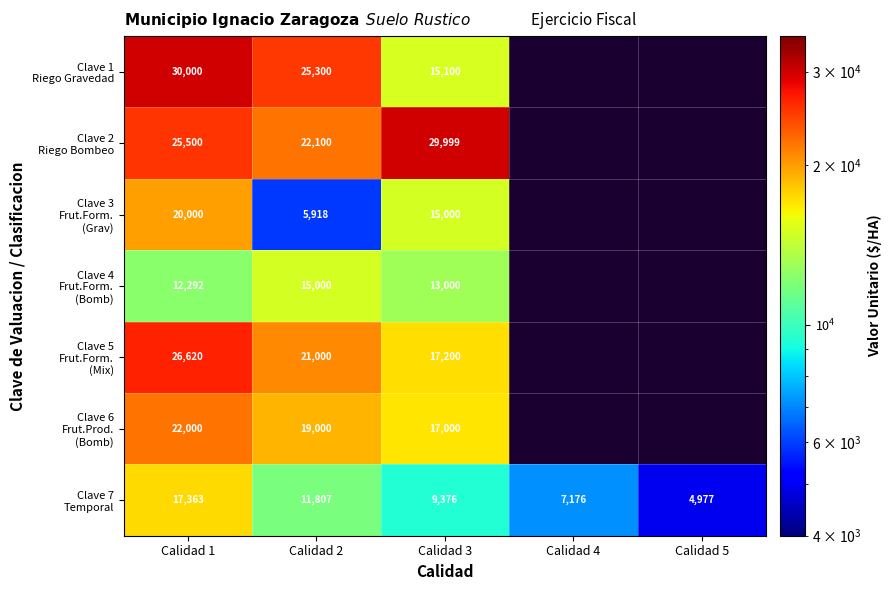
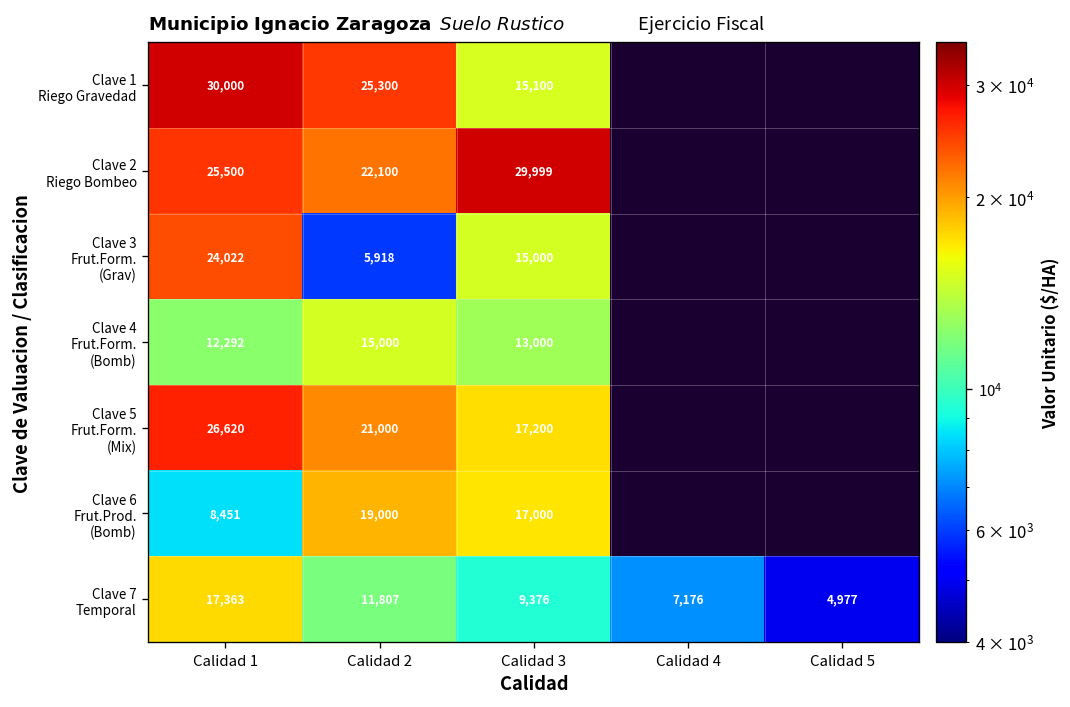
  {
    "Clave 1 Riego Gravedad": {
      "Calidad 1": "30,000",
      "Calidad 2": "25,300",
      "Calidad 3": "15,100"
    },
    "Clave 2 Riego Bombeo": {
      "Calidad 1": "25,500",
      "Calidad 2": "22,100",
      "Calidad 3": "29,999"
    },
    "Clave 3 Frut.Form. (Grav)": {
-     "Calidad 1": "20,000",
+     "Calidad 1": "24,022",
      "Calidad 2": "5,918",
      "Calidad 3": "15,000"
    },
    "Clave 4 Frut.Form. (Bomb)": {
      "Calidad 1": "12,292",
      "Calidad 2": "15,000",
      "Calidad 3": "13,000"
    },
    "Clave 5 Frut.Form. (Mix)": {
      "Calidad 1": "26,620",
      "Calidad 2": "21,000",
      "Calidad 3": "17,200"
    },
    "Clave 6 Frut.Prod. (Bomb)": {
-     "Calidad 1": "22,000",
+     "Calidad 1": "8,451",
      "Calidad 2": "19,000",
      "Calidad 3": "17,000"
    },
    "Clave 7 Temporal": {
      "Calidad 1": "17,363",
      "Calidad 2": "11,807",
      "Calidad 3": "9,376",
      "Calidad 4": "7,176",
      "Calidad 5": "4,977"
    }
  }
